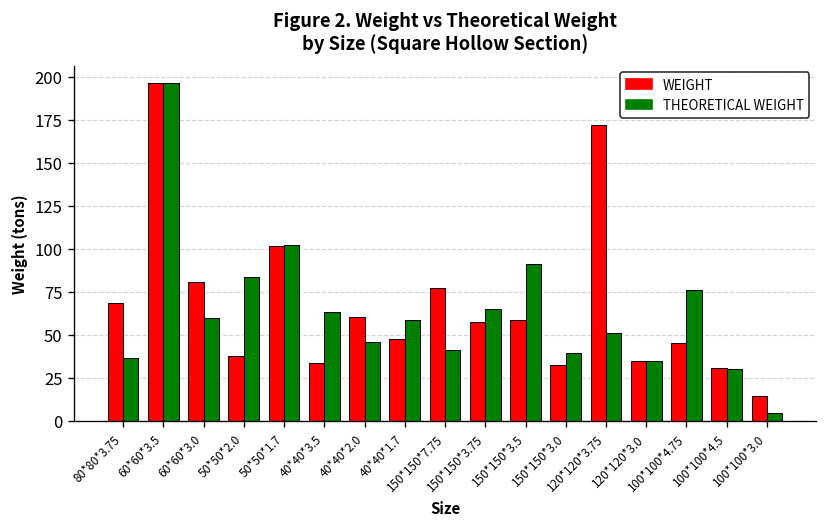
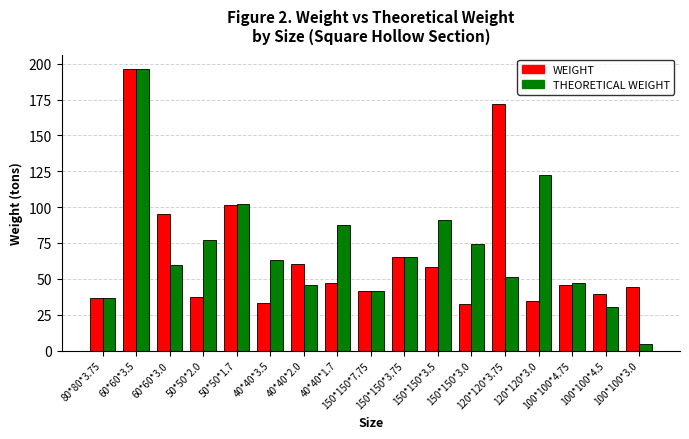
  {
    "WEIGHT": {
-     "80*80*3.75": 68,
+     "80*80*3.75": 37,
      "60*60*3.5": 197,
-     "60*60*3.0": 80,
+     "60*60*3.0": 95,
      "50*50*2.0": 38,
      "50*50*1.7": 101,
      "40*40*3.5": 33,
      "40*40*2.0": 60,
      "40*40*1.7": 47,
-     "150*150*7.75": 77,
-     "150*150*3.75": 57,
+     "150*150*7.75": 41,
+     "150*150*3.75": 65,
      "150*150*3.5": 58,
      "150*150*3.0": 33,
      "120*120*3.75": 172,
      "120*120*3.0": 35,
      "100*100*4.75": 45,
-     "100*100*4.5": 31,
-     "100*100*3.0": 14
+     "100*100*4.5": 39,
+     "100*100*3.0": 44
    },
    "THEORETICAL WEIGHT": {
      "80*80*3.75": 37,
      "60*60*3.5": 196,
      "60*60*3.0": 60,
-     "50*50*2.0": 84,
+     "50*50*2.0": 77,
      "50*50*1.7": 102,
      "40*40*3.5": 63,
      "40*40*2.0": 46,
-     "40*40*1.7": 59,
+     "40*40*1.7": 88,
      "150*150*7.75": 41,
      "150*150*3.75": 65,
      "150*150*3.5": 91,
-     "150*150*3.0": 39,
+     "150*150*3.0": 74,
      "120*120*3.75": 51,
-     "120*120*3.0": 35,
-     "100*100*4.75": 76,
+     "120*120*3.0": 123,
+     "100*100*4.75": 47,
      "100*100*4.5": 30,
      "100*100*3.0": 5
    }
  }
